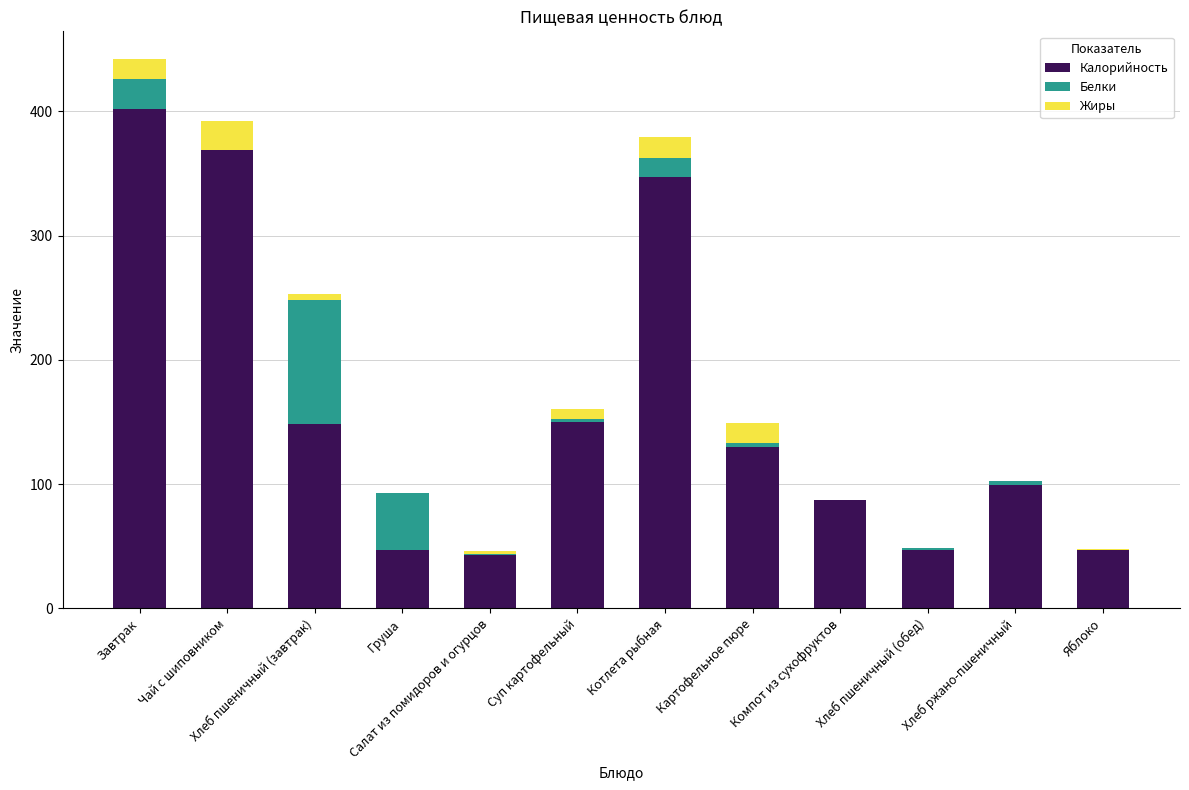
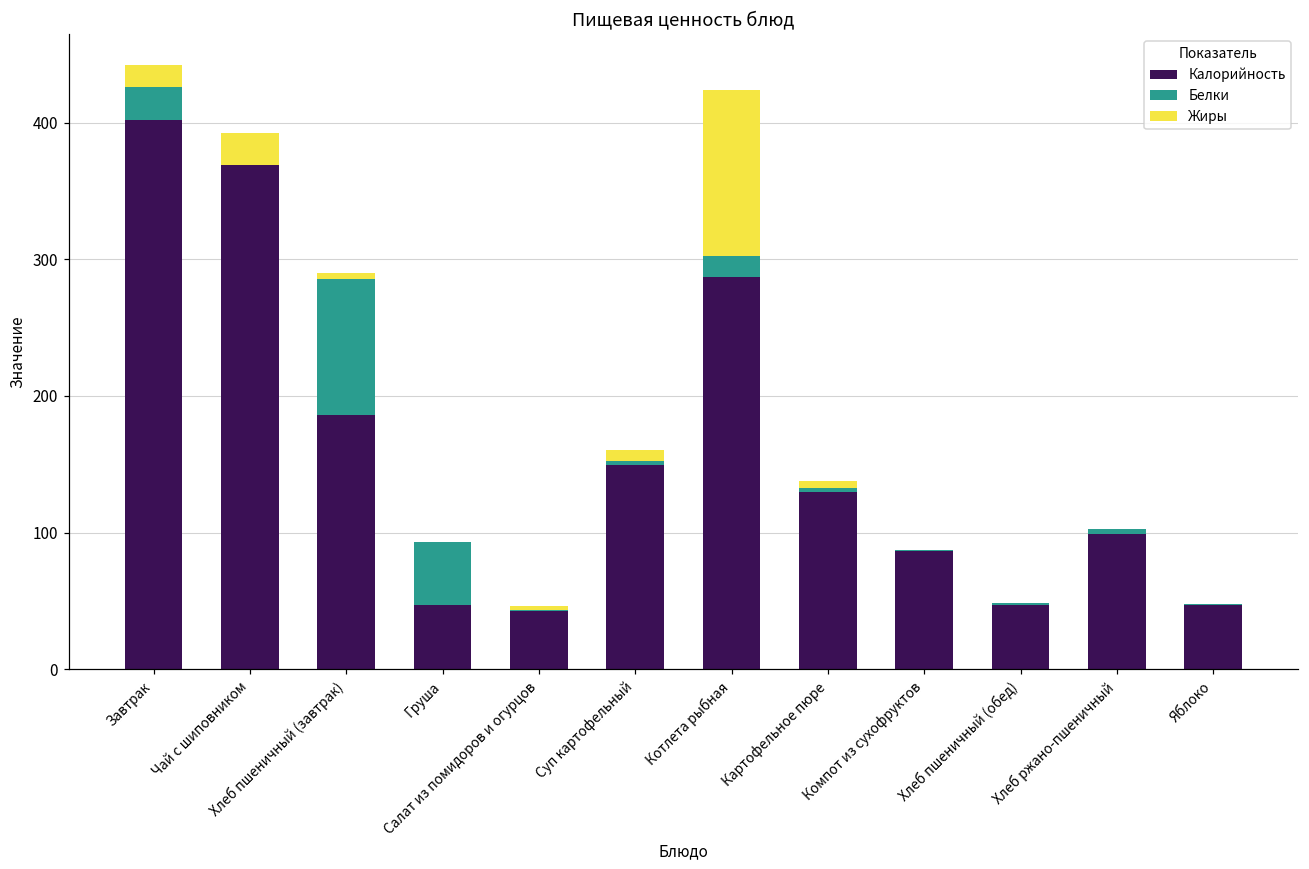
  {
    "Калорийность": {
      "Завтрак": 402,
      "Чай с шиповником": 369,
-     "Хлеб пшеничный (завтрак)": 149,
+     "Хлеб пшеничный (завтрак)": 186,
      "Груша": 47,
      "Салат из помидоров и огурцов": 43,
      "Суп картофельный": 150,
-     "Котлета рыбная": 348,
+     "Котлета рыбная": 287,
      "Картофельное пюре": 130,
      "Компот из сухофруктов": 87,
      "Хлеб пшеничный (обед)": 47,
      "Хлеб ржано-пшеничный": 99,
      "Яблоко": 47
    },
    "Белки": {
      "Завтрак": 24,
      "Хлеб пшеничный (завтрак)": 99,
      "Груша": 46,
      "Суп картофельный": 3,
      "Котлета рыбная": 15,
      "Картофельное пюре": 3,
      "Хлеб ржано-пшеничный": 3
    },
    "Жиры": {
      "Завтрак": 16,
      "Чай с шиповником": 23,
      "Хлеб пшеничный (завтрак)": 5,
      "Салат из помидоров и огурцов": 3,
      "Суп картофельный": 7,
-     "Котлета рыбная": 17,
-     "Картофельное пюре": 17
+     "Котлета рыбная": 122,
+     "Картофельное пюре": 5
    }
  }
